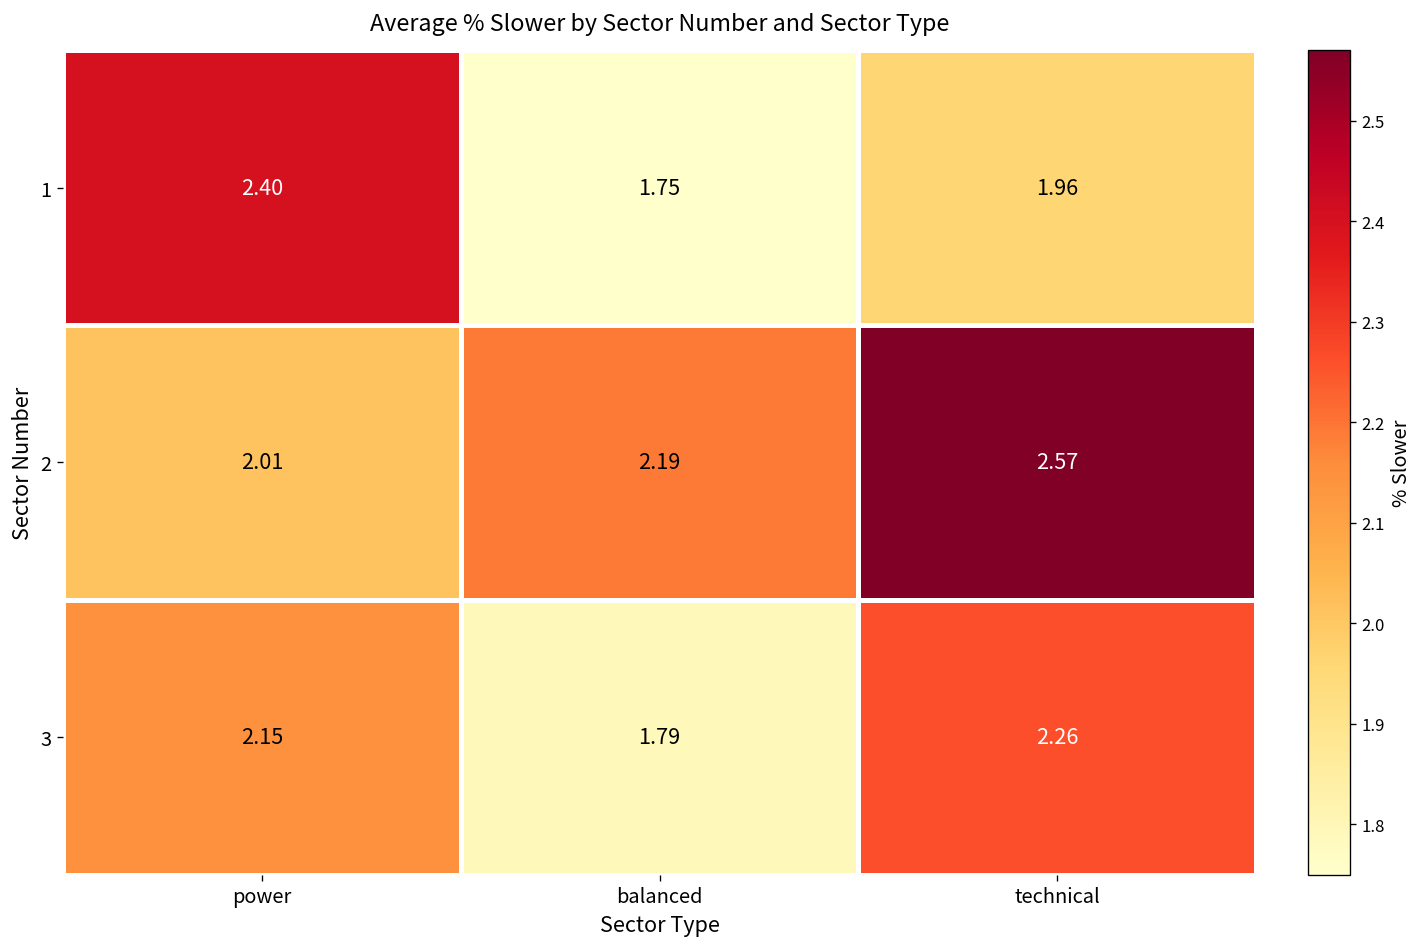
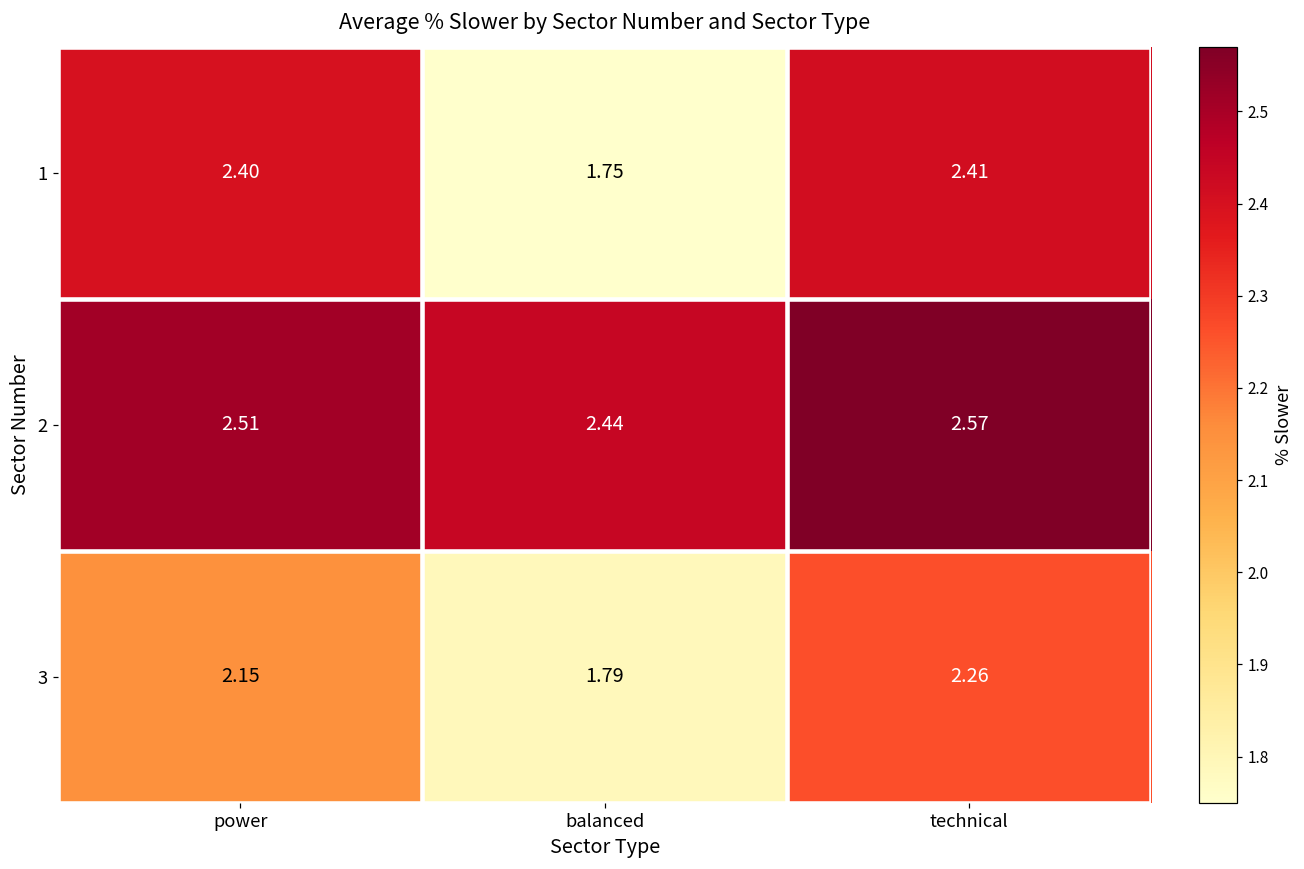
  {
    "1": {
      "power": 2.40,
      "balanced": 1.75,
-     "technical": 1.96
+     "technical": 2.41
    },
    "2": {
-     "power": 2.01,
-     "balanced": 2.19,
+     "power": 2.51,
+     "balanced": 2.44,
      "technical": 2.57
    },
    "3": {
      "power": 2.15,
      "balanced": 1.79,
      "technical": 2.26
    }
  }
